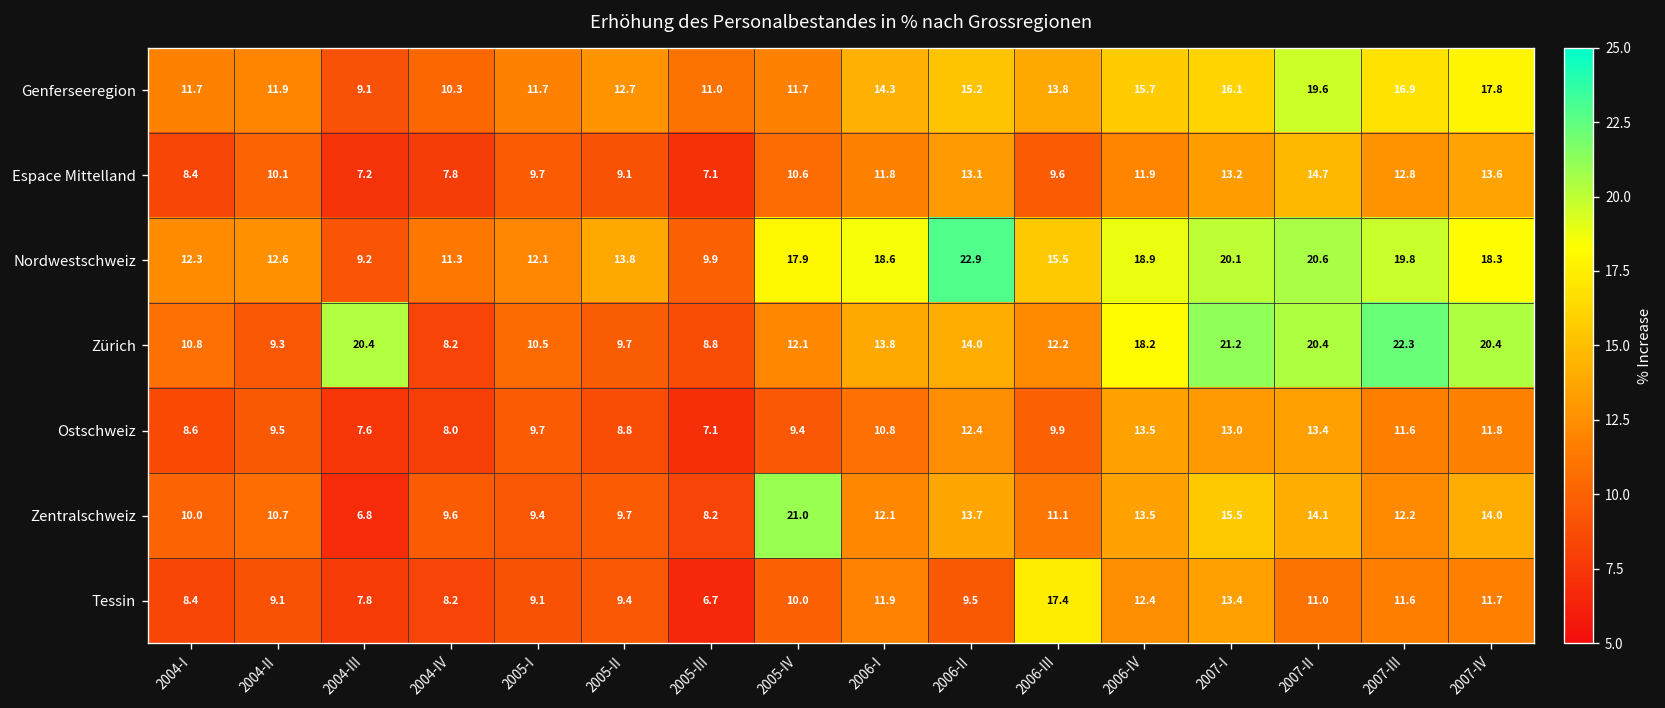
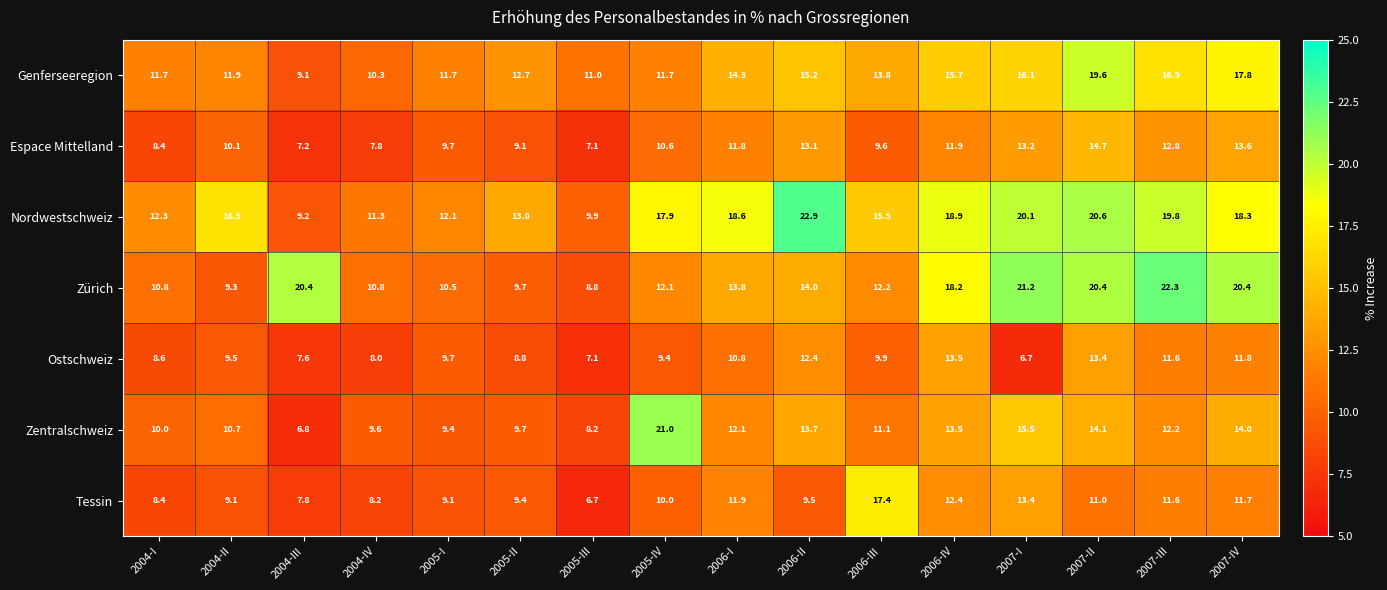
  {
    "Genferseeregion": {
      "2004-I": 11.7,
      "2004-II": 11.9,
      "2004-III": 9.1,
      "2004-IV": 10.3,
      "2005-I": 11.7,
      "2005-II": 12.7,
      "2005-III": 11.0,
      "2005-IV": 11.7,
      "2006-I": 14.3,
      "2006-II": 15.2,
      "2006-III": 13.8,
      "2006-IV": 15.7,
      "2007-I": 16.1,
      "2007-II": 19.6,
      "2007-III": 16.9,
      "2007-IV": 17.8
    },
    "Espace Mittelland": {
      "2004-I": 8.4,
      "2004-II": 10.1,
      "2004-III": 7.2,
      "2004-IV": 7.8,
      "2005-I": 9.7,
      "2005-II": 9.1,
      "2005-III": 7.1,
      "2005-IV": 10.6,
      "2006-I": 11.8,
      "2006-II": 13.1,
      "2006-III": 9.6,
      "2006-IV": 11.9,
      "2007-I": 13.2,
      "2007-II": 14.7,
      "2007-III": 12.8,
      "2007-IV": 13.6
    },
    "Nordwestschweiz": {
      "2004-I": 12.3,
-     "2004-II": 12.6,
+     "2004-II": 16.9,
      "2004-III": 9.2,
      "2004-IV": 11.3,
      "2005-I": 12.1,
      "2005-II": 13.8,
      "2005-III": 9.9,
      "2005-IV": 17.9,
      "2006-I": 18.6,
      "2006-II": 22.9,
      "2006-III": 15.5,
      "2006-IV": 18.9,
      "2007-I": 20.1,
      "2007-II": 20.6,
      "2007-III": 19.8,
      "2007-IV": 18.3
    },
    "Zürich": {
      "2004-I": 10.8,
      "2004-II": 9.3,
      "2004-III": 20.4,
-     "2004-IV": 8.2,
+     "2004-IV": 10.8,
      "2005-I": 10.5,
      "2005-II": 9.7,
      "2005-III": 8.8,
      "2005-IV": 12.1,
      "2006-I": 13.8,
      "2006-II": 14.0,
      "2006-III": 12.2,
      "2006-IV": 18.2,
      "2007-I": 21.2,
      "2007-II": 20.4,
      "2007-III": 22.3,
      "2007-IV": 20.4
    },
    "Ostschweiz": {
      "2004-I": 8.6,
      "2004-II": 9.5,
      "2004-III": 7.6,
      "2004-IV": 8.0,
      "2005-I": 9.7,
      "2005-II": 8.8,
      "2005-III": 7.1,
      "2005-IV": 9.4,
      "2006-I": 10.8,
      "2006-II": 12.4,
      "2006-III": 9.9,
      "2006-IV": 13.5,
-     "2007-I": 13.0,
+     "2007-I": 6.7,
      "2007-II": 13.4,
      "2007-III": 11.6,
      "2007-IV": 11.8
    },
    "Zentralschweiz": {
      "2004-I": 10.0,
      "2004-II": 10.7,
      "2004-III": 6.8,
      "2004-IV": 9.6,
      "2005-I": 9.4,
      "2005-II": 9.7,
      "2005-III": 8.2,
      "2005-IV": 21.0,
      "2006-I": 12.1,
      "2006-II": 13.7,
      "2006-III": 11.1,
      "2006-IV": 13.5,
      "2007-I": 15.5,
      "2007-II": 14.1,
      "2007-III": 12.2,
      "2007-IV": 14.0
    },
    "Tessin": {
      "2004-I": 8.4,
      "2004-II": 9.1,
      "2004-III": 7.8,
      "2004-IV": 8.2,
      "2005-I": 9.1,
      "2005-II": 9.4,
      "2005-III": 6.7,
      "2005-IV": 10.0,
      "2006-I": 11.9,
      "2006-II": 9.5,
      "2006-III": 17.4,
      "2006-IV": 12.4,
      "2007-I": 13.4,
      "2007-II": 11.0,
      "2007-III": 11.6,
      "2007-IV": 11.7
    }
  }
